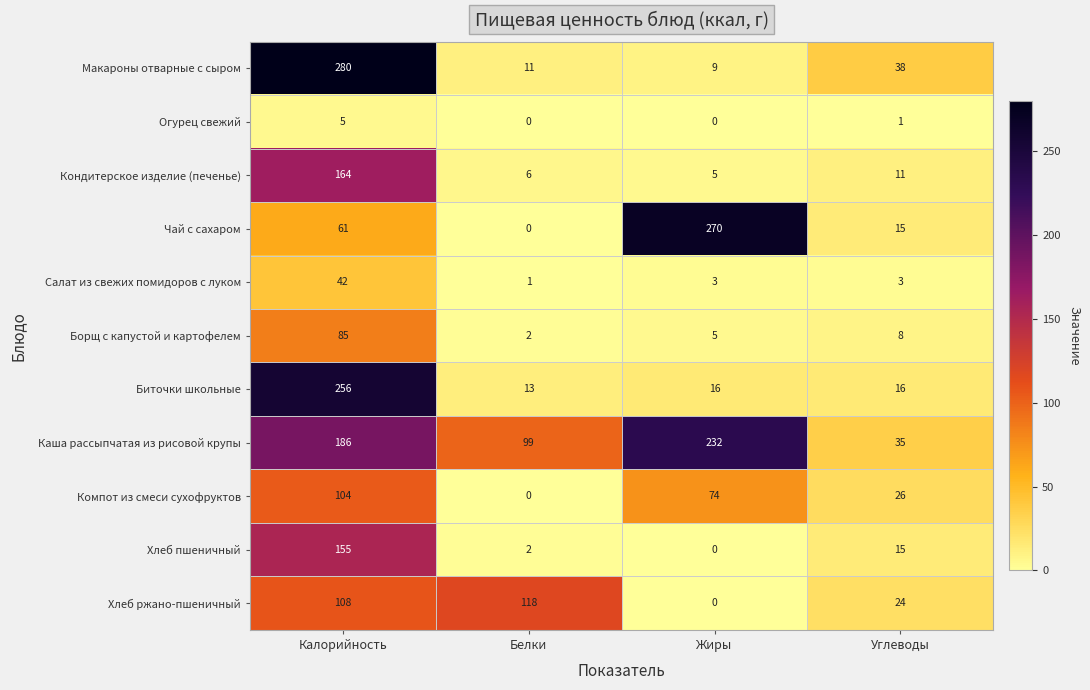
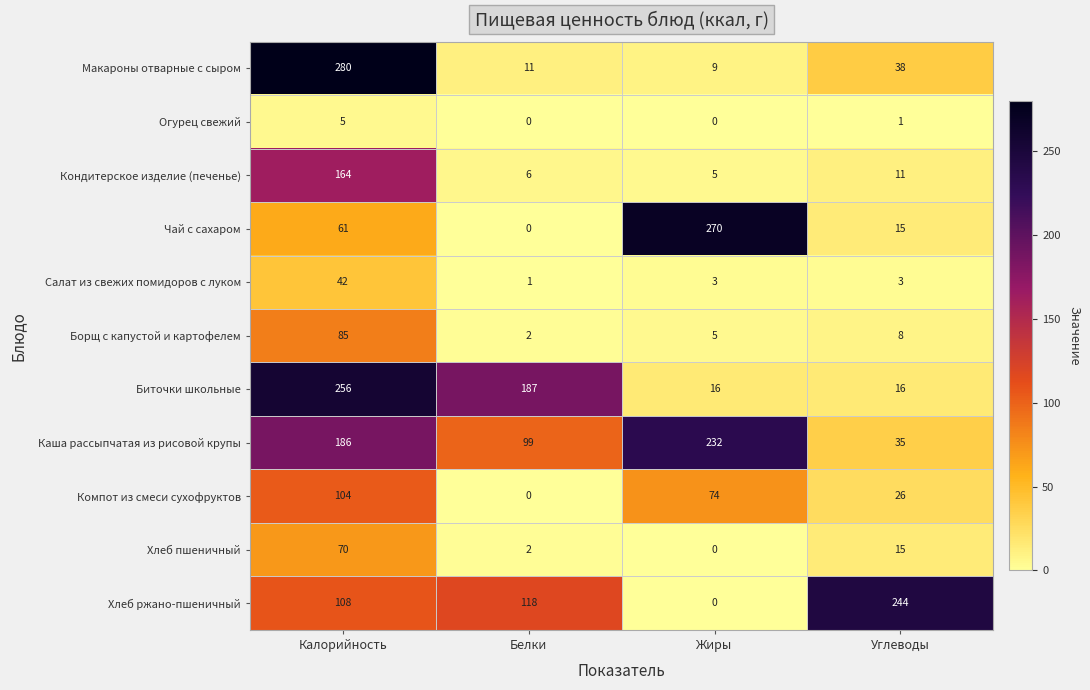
  {
    "Макароны отварные с сыром": {
      "Калорийность": 280,
      "Белки": 11,
      "Жиры": 9,
      "Углеводы": 38
    },
    "Огурец свежий": {
      "Калорийность": 5,
      "Белки": 0,
      "Жиры": 0,
      "Углеводы": 1
    },
    "Кондитерское изделие (печенье)": {
      "Калорийность": 164,
      "Белки": 6,
      "Жиры": 5,
      "Углеводы": 11
    },
    "Чай с сахаром": {
      "Калорийность": 61,
      "Белки": 0,
      "Жиры": 270,
      "Углеводы": 15
    },
    "Салат из свежих помидоров с луком": {
      "Калорийность": 42,
      "Белки": 1,
      "Жиры": 3,
      "Углеводы": 3
    },
    "Борщ с капустой и картофелем": {
      "Калорийность": 85,
      "Белки": 2,
      "Жиры": 5,
      "Углеводы": 8
    },
    "Биточки школьные": {
      "Калорийность": 256,
-     "Белки": 13,
+     "Белки": 187,
      "Жиры": 16,
      "Углеводы": 16
    },
    "Каша рассыпчатая из рисовой крупы": {
      "Калорийность": 186,
      "Белки": 99,
      "Жиры": 232,
      "Углеводы": 35
    },
    "Компот из смеси сухофруктов": {
      "Калорийность": 104,
      "Белки": 0,
      "Жиры": 74,
      "Углеводы": 26
    },
    "Хлеб пшеничный": {
-     "Калорийность": 155,
+     "Калорийность": 70,
      "Белки": 2,
      "Жиры": 0,
      "Углеводы": 15
    },
    "Хлеб ржано-пшеничный": {
      "Калорийность": 108,
      "Белки": 118,
      "Жиры": 0,
-     "Углеводы": 24
+     "Углеводы": 244
    }
  }
